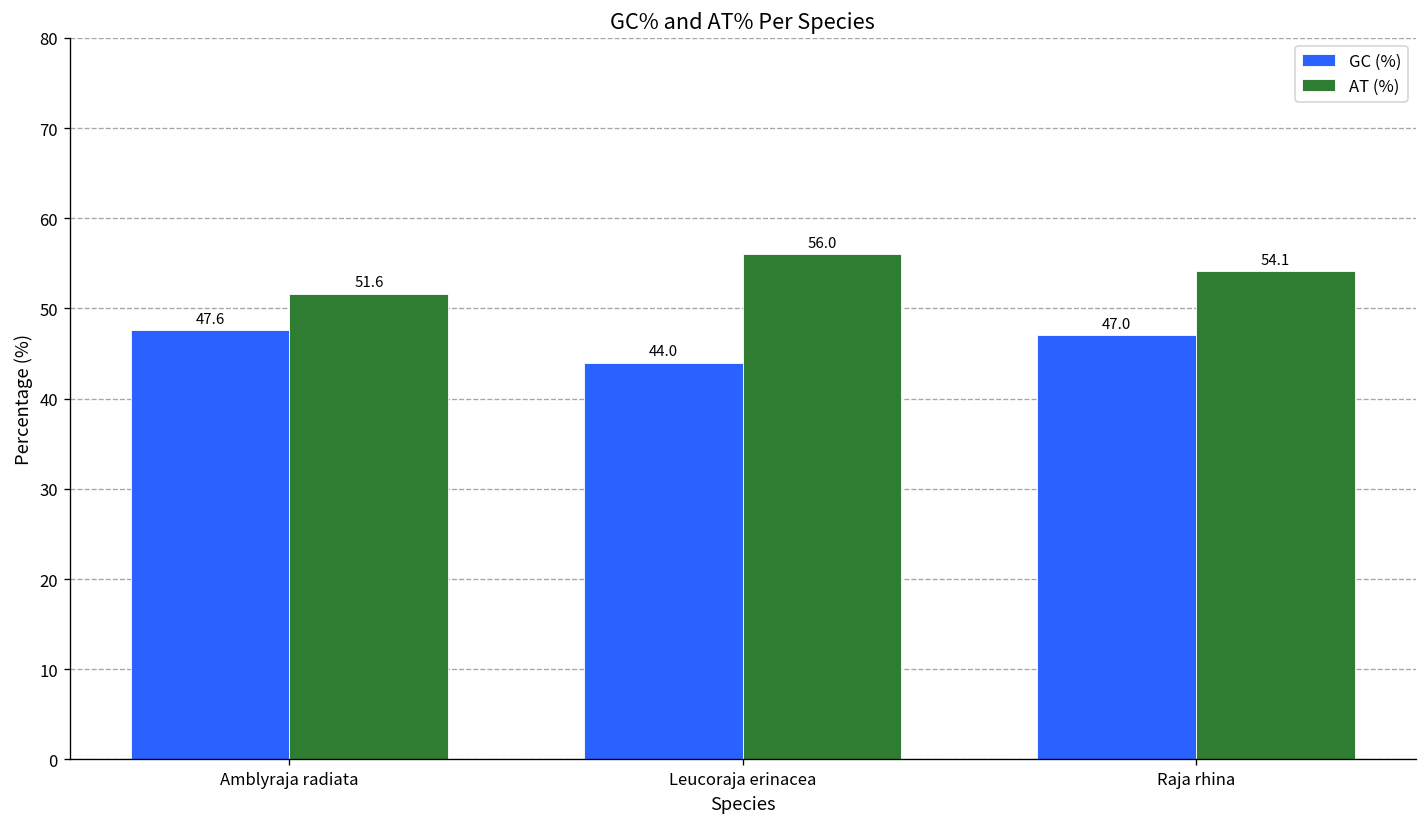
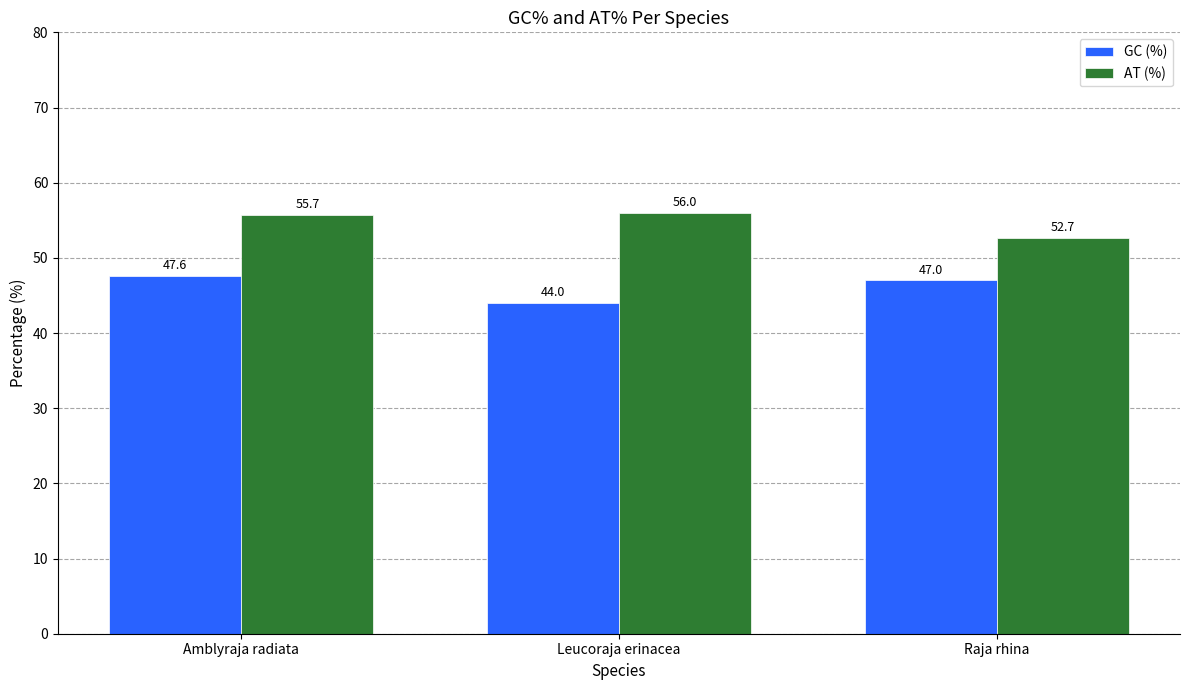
  {
    "GC (%)": {
      "Amblyraja radiata": 47.6,
      "Leucoraja erinacea": 44.0,
      "Raja rhina": 47.0
    },
    "AT (%)": {
-     "Amblyraja radiata": 51.6,
+     "Amblyraja radiata": 55.7,
      "Leucoraja erinacea": 56.0,
-     "Raja rhina": 54.1
+     "Raja rhina": 52.7
    }
  }
